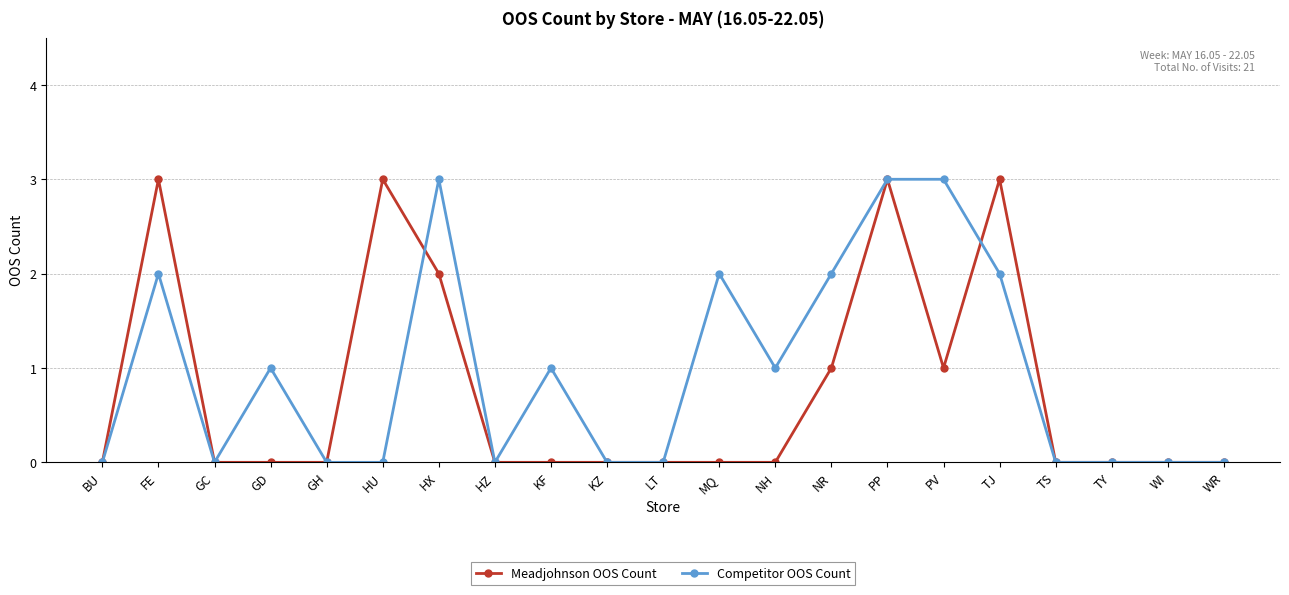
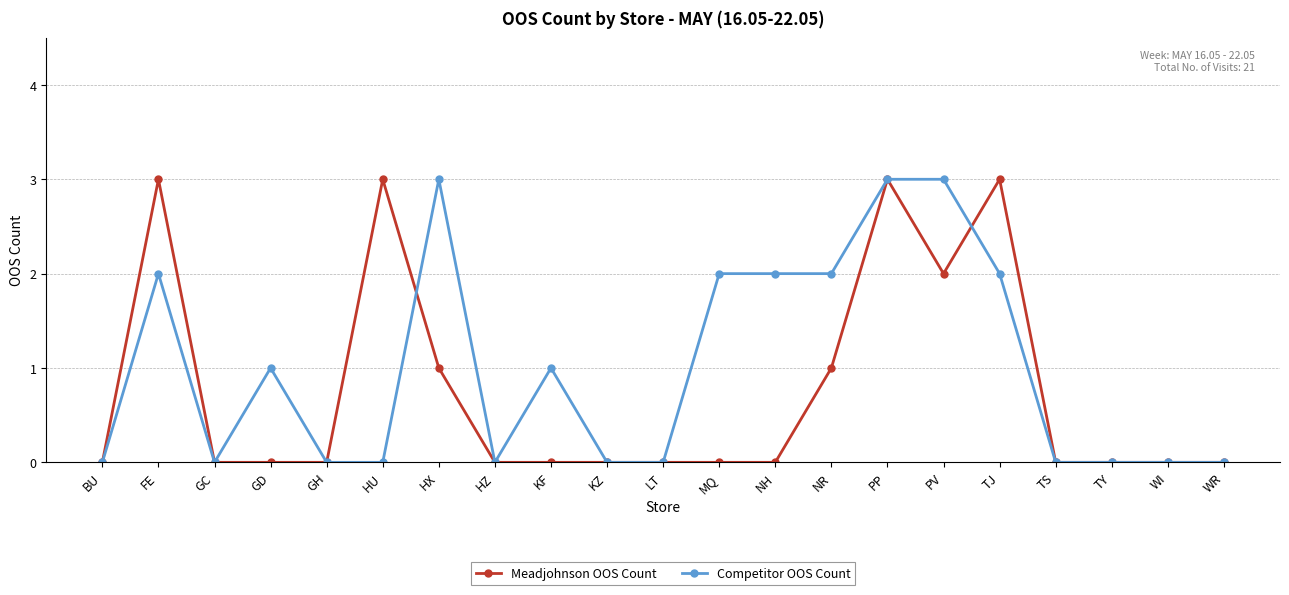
  {
    "Meadjohnson OOS Count": {
      "FE": 3,
      "GD": 0,
      "HU": 3,
-     "HX": 2,
+     "HX": 1,
      "KF": 0,
      "MQ": 0,
      "NH": 0,
      "NR": 1,
-     "PV": 1,
+     "PV": 2,
      "TJ": 3
    },
    "Competitor OOS Count": {
      "FE": 2,
      "GD": 1,
      "HU": 0,
      "HX": 3,
      "KF": 1,
      "MQ": 2,
-     "NH": 1,
+     "NH": 2,
      "NR": 2,
      "PV": 3,
      "TJ": 2
    }
  }
